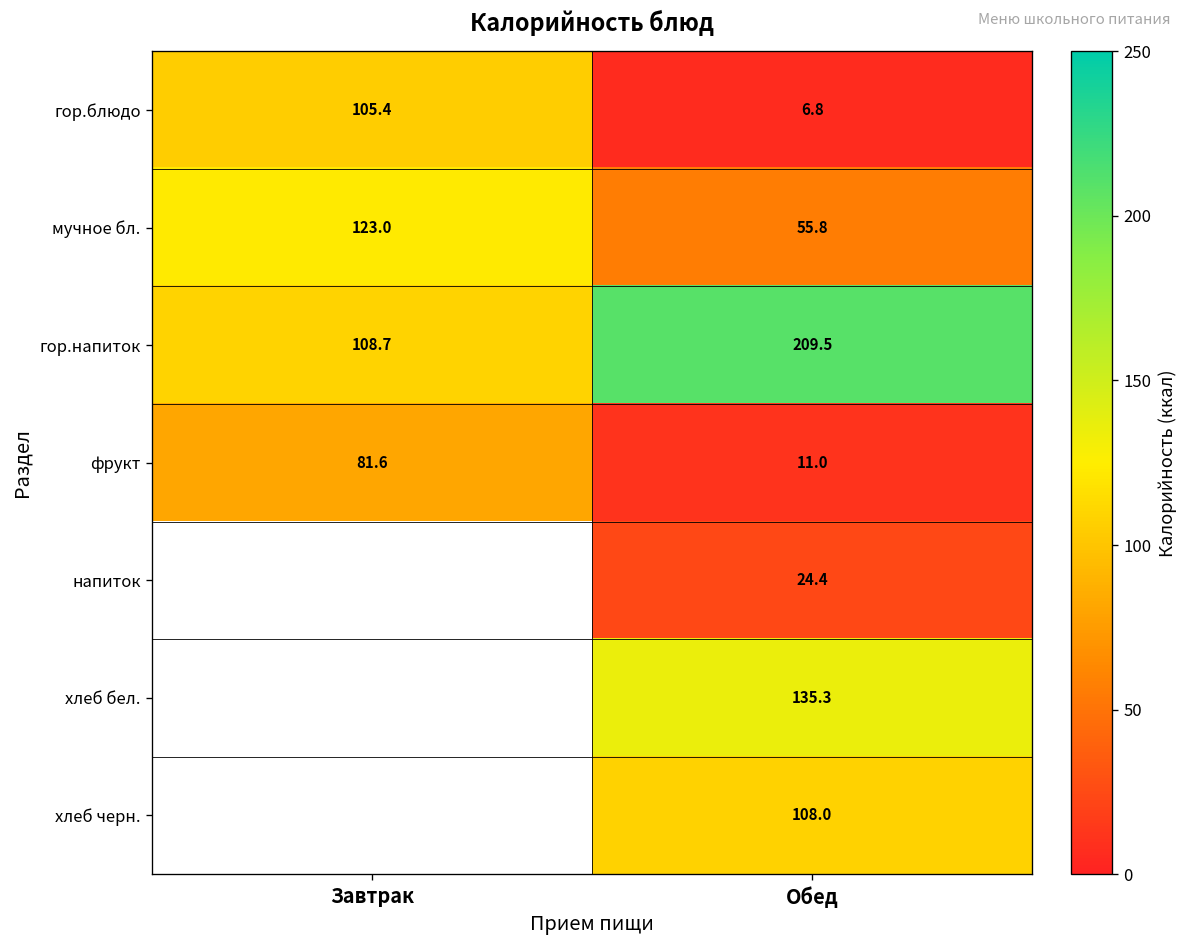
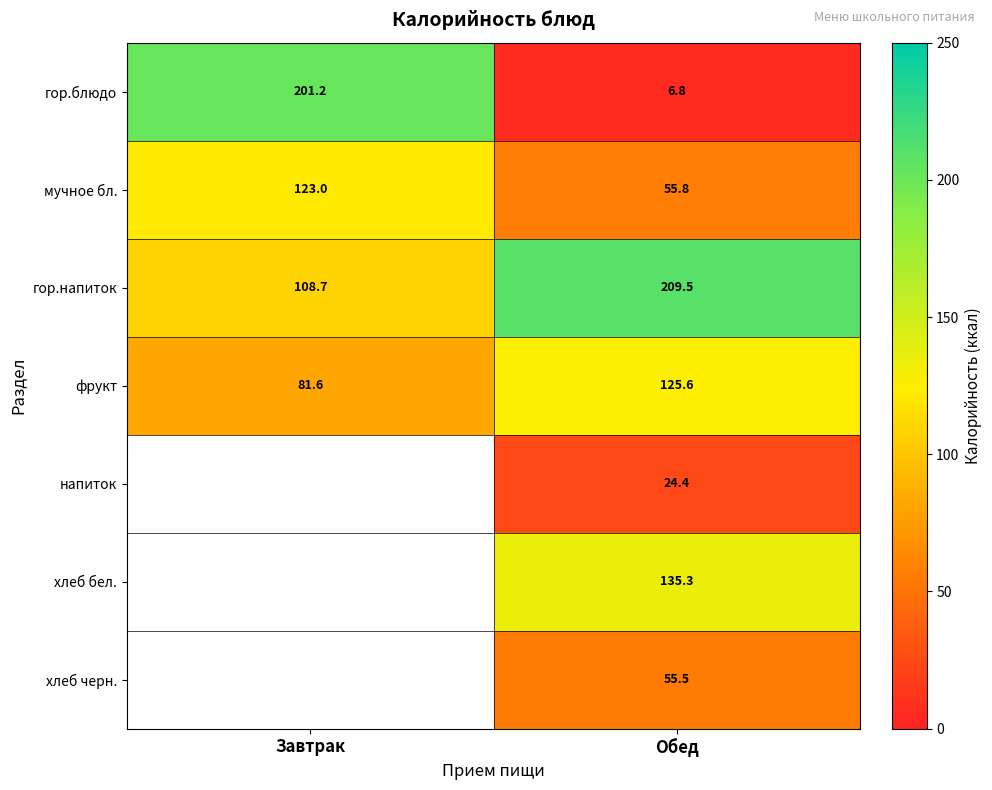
  {
    "гор.блюдо": {
-     "Завтрак": 105.4,
+     "Завтрак": 201.2,
      "Обед": 6.8
    },
    "мучное бл.": {
      "Завтрак": 123.0,
      "Обед": 55.8
    },
    "гор.напиток": {
      "Завтрак": 108.7,
      "Обед": 209.5
    },
    "фрукт": {
      "Завтрак": 81.6,
-     "Обед": 11.0
+     "Обед": 125.6
    },
    "напиток": {
      "Обед": 24.4
    },
    "хлеб бел.": {
      "Обед": 135.3
    },
    "хлеб черн.": {
-     "Обед": 108.0
+     "Обед": 55.5
    }
  }
